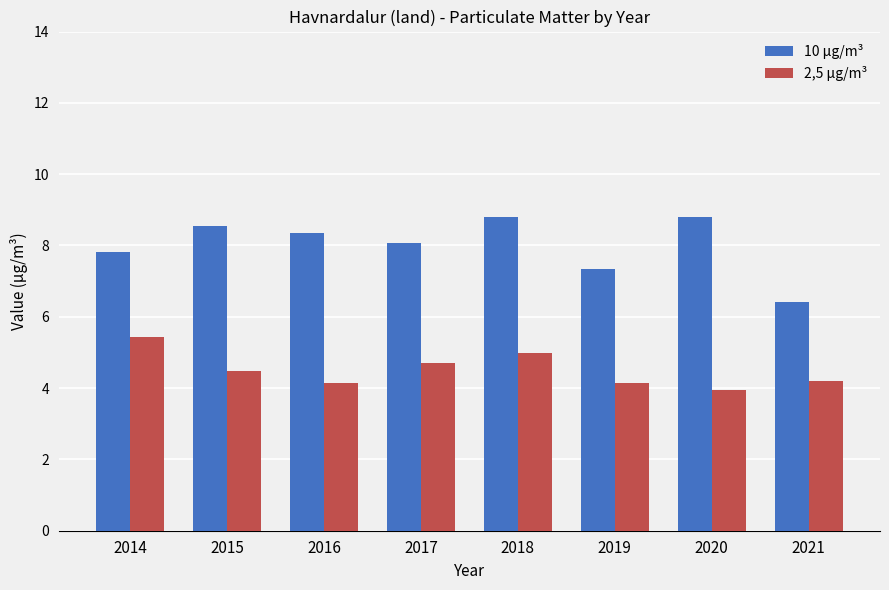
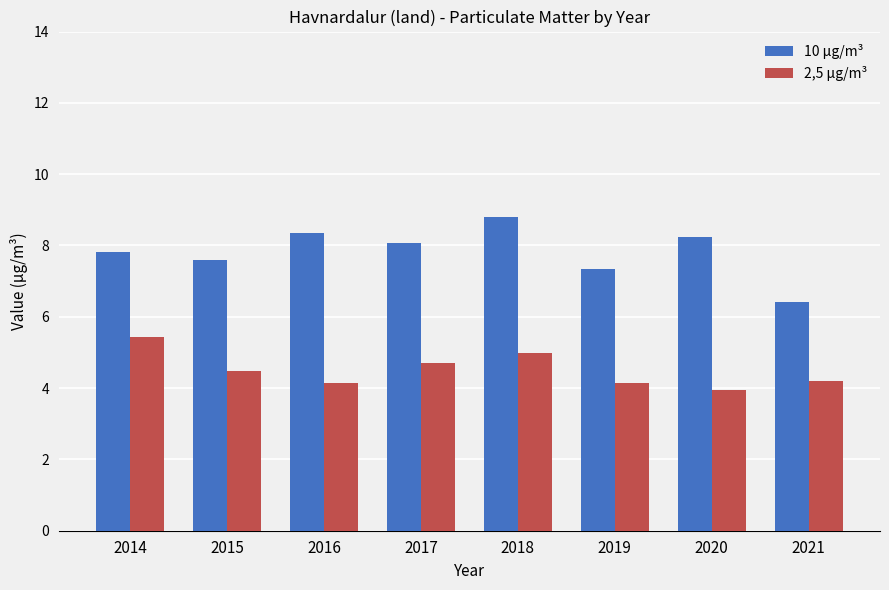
  {
    "10 μg/m³": {
      "2014": 7.8,
-     "2015": 8.6,
+     "2015": 7.6,
      "2016": 8.4,
      "2017": 8.1,
      "2018": 8.8,
      "2019": 7.3,
-     "2020": 8.8,
+     "2020": 8.3,
      "2021": 6.4
    },
    "2,5 μg/m³": {
      "2014": 5.4,
      "2015": 4.5,
      "2016": 4.1,
      "2017": 4.7,
      "2018": 5.0,
      "2019": 4.1,
      "2020": 3.9,
      "2021": 4.2
    }
  }
